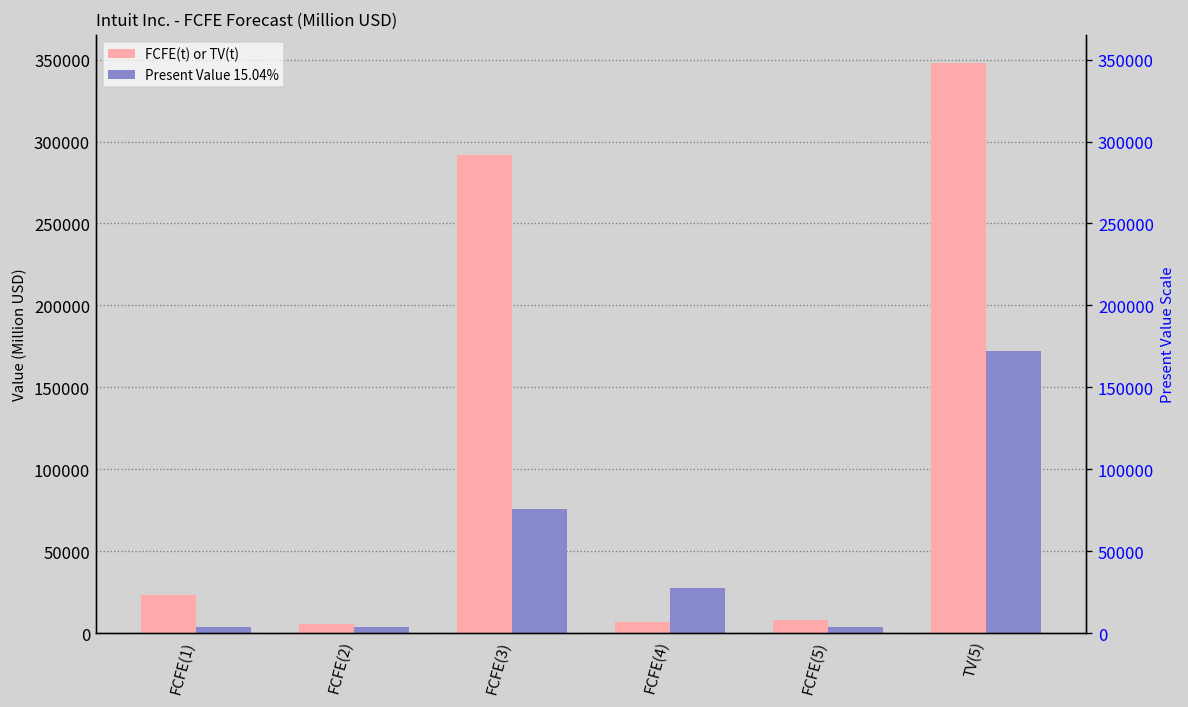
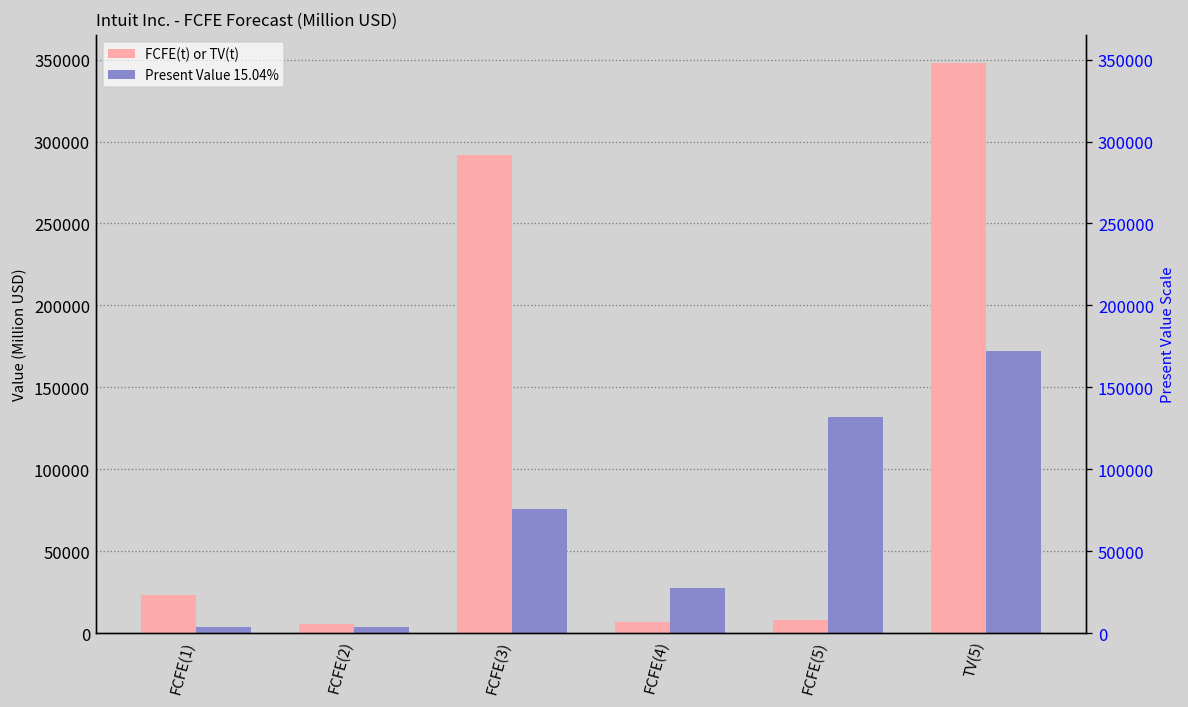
  {
    "FCFE(t) or TV(t)": {
      "FCFE(1)": 23000,
      "FCFE(2)": 5000,
      "FCFE(3)": 292000,
      "FCFE(4)": 7000,
      "FCFE(5)": 8000,
      "TV(5)": 348000
    },
    "Present Value 15.04%": {
      "FCFE(1)": 4000,
      "FCFE(2)": 4000,
      "FCFE(3)": 76000,
      "FCFE(4)": 28000,
-     "FCFE(5)": 4000,
+     "FCFE(5)": 132000,
      "TV(5)": 173000
    }
  }
